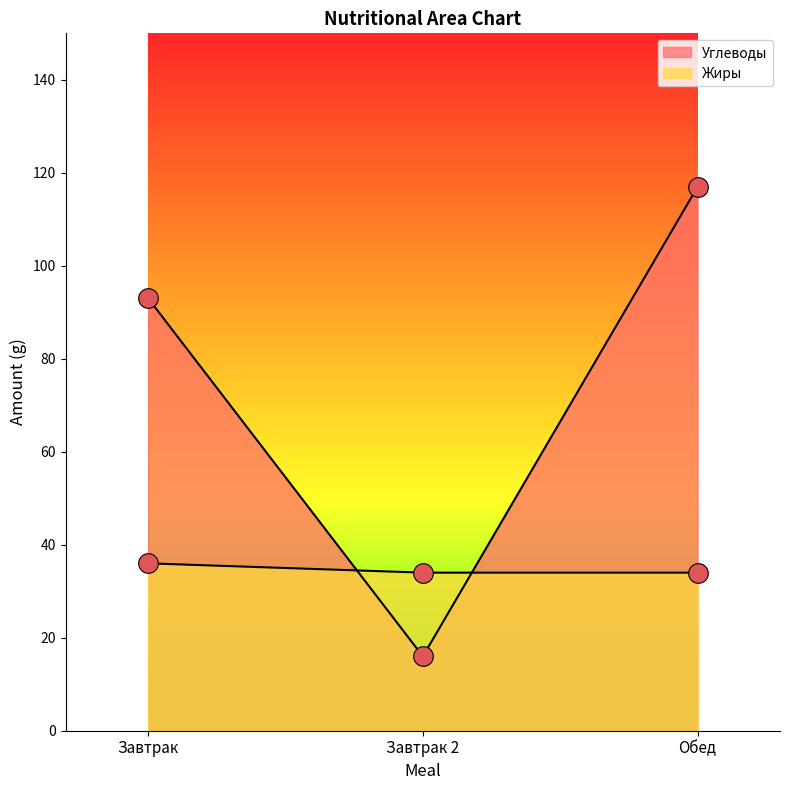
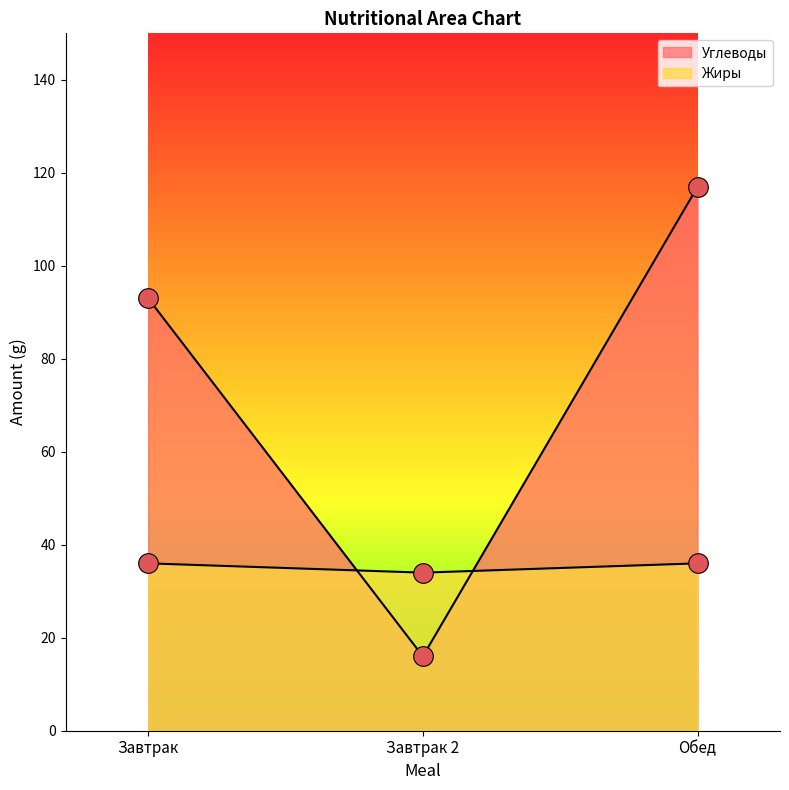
  {
    "Жиры": {
-     "Обед": 34
+     "Обед": 36
    }
  }
